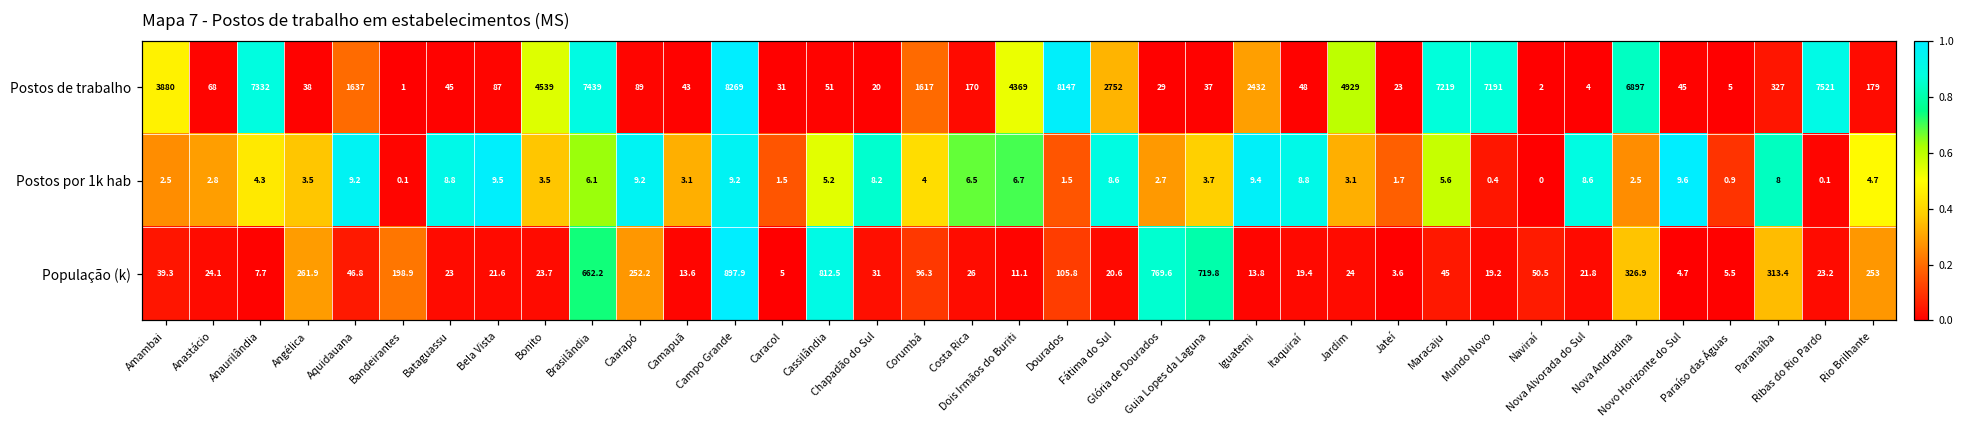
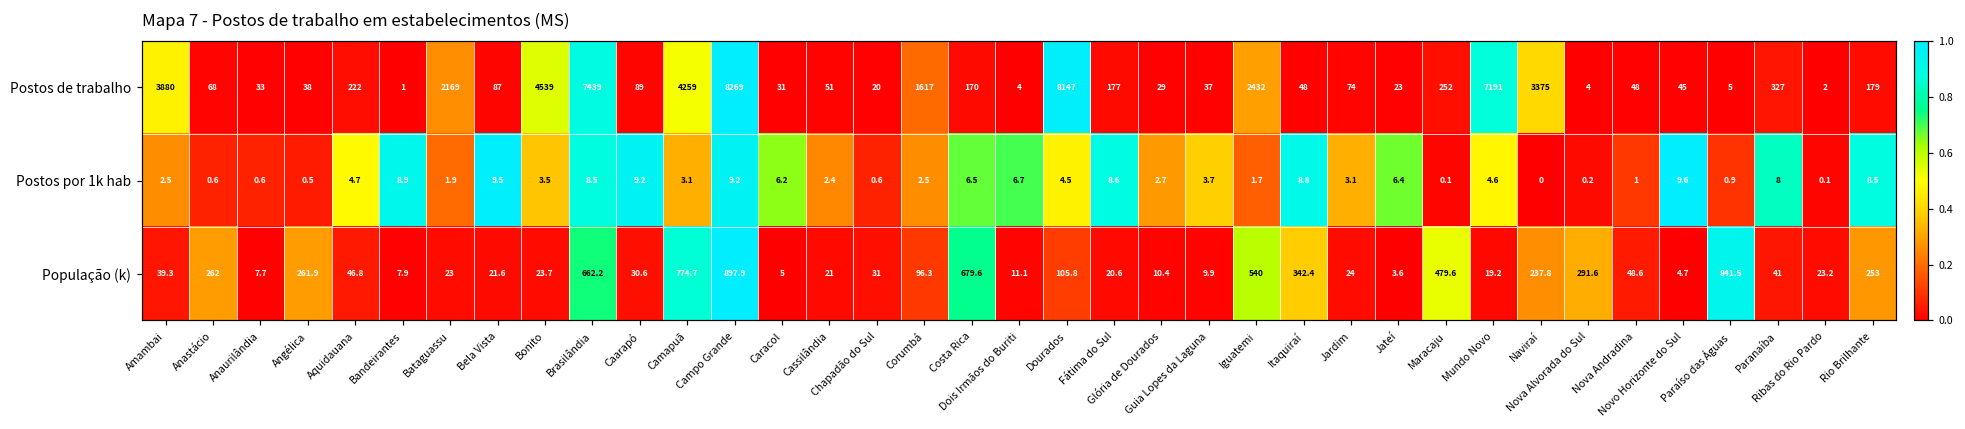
  {
    "Postos de trabalho": {
      "Amambai": 3880,
      "Anastácio": 68,
-     "Anaurilândia": 7332,
+     "Anaurilândia": 33,
      "Angélica": 38,
-     "Aquidauana": 1637,
+     "Aquidauana": 222,
      "Bandeirantes": 1,
-     "Bataguassu": 45,
+     "Bataguassu": 2169,
      "Bela Vista": 87,
      "Bonito": 4539,
      "Brasilândia": 7439,
      "Caarapó": 89,
-     "Camapuã": 43,
+     "Camapuã": 4259,
      "Campo Grande": 8269,
      "Caracol": 31,
      "Cassilândia": 51,
      "Chapadão do Sul": 20,
      "Corumbá": 1617,
      "Costa Rica": 170,
-     "Dois Irmãos do Buriti": 4369,
+     "Dois Irmãos do Buriti": 4,
      "Dourados": 8147,
-     "Fátima do Sul": 2752,
+     "Fátima do Sul": 177,
      "Glória de Dourados": 29,
      "Guia Lopes da Laguna": 37,
      "Iguatemi": 2432,
      "Itaquiraí": 48,
-     "Jardim": 4929,
+     "Jardim": 74,
      "Jateí": 23,
-     "Maracaju": 7219,
+     "Maracaju": 252,
      "Mundo Novo": 7191,
-     "Naviraí": 2,
+     "Naviraí": 3375,
      "Nova Alvorada do Sul": 4,
-     "Nova Andradina": 6897,
+     "Nova Andradina": 48,
      "Novo Horizonte do Sul": 45,
      "Paraíso das Águas": 5,
      "Paranaíba": 327,
-     "Ribas do Rio Pardo": 7521,
+     "Ribas do Rio Pardo": 2,
      "Rio Brilhante": 179
    },
    "Postos por 1k hab": {
      "Amambai": 2.5,
-     "Anastácio": 2.8,
-     "Anaurilândia": 4.3,
-     "Angélica": 3.5,
-     "Aquidauana": 9.2,
-     "Bandeirantes": 0.1,
-     "Bataguassu": 8.8,
+     "Anastácio": 0.6,
+     "Anaurilândia": 0.6,
+     "Angélica": 0.5,
+     "Aquidauana": 4.7,
+     "Bandeirantes": 8.9,
+     "Bataguassu": 1.9,
      "Bela Vista": 9.5,
      "Bonito": 3.5,
-     "Brasilândia": 6.1,
+     "Brasilândia": 8.5,
      "Caarapó": 9.2,
      "Camapuã": 3.1,
      "Campo Grande": 9.2,
-     "Caracol": 1.5,
-     "Cassilândia": 5.2,
-     "Chapadão do Sul": 8.2,
-     "Corumbá": 4,
+     "Caracol": 6.2,
+     "Cassilândia": 2.4,
+     "Chapadão do Sul": 0.6,
+     "Corumbá": 2.5,
      "Costa Rica": 6.5,
      "Dois Irmãos do Buriti": 6.7,
-     "Dourados": 1.5,
+     "Dourados": 4.5,
      "Fátima do Sul": 8.6,
      "Glória de Dourados": 2.7,
      "Guia Lopes da Laguna": 3.7,
-     "Iguatemi": 9.4,
+     "Iguatemi": 1.7,
      "Itaquiraí": 8.8,
      "Jardim": 3.1,
-     "Jateí": 1.7,
-     "Maracaju": 5.6,
-     "Mundo Novo": 0.4,
+     "Jateí": 6.4,
+     "Maracaju": 0.1,
+     "Mundo Novo": 4.6,
      "Naviraí": 0,
-     "Nova Alvorada do Sul": 8.6,
-     "Nova Andradina": 2.5,
+     "Nova Alvorada do Sul": 0.2,
+     "Nova Andradina": 1,
      "Novo Horizonte do Sul": 9.6,
      "Paraíso das Águas": 0.9,
      "Paranaíba": 8,
      "Ribas do Rio Pardo": 0.1,
-     "Rio Brilhante": 4.7
+     "Rio Brilhante": 8.5
    },
    "População (k)": {
      "Amambai": 39.3,
-     "Anastácio": 24.1,
+     "Anastácio": 262,
      "Anaurilândia": 7.7,
      "Angélica": 261.9,
      "Aquidauana": 46.8,
-     "Bandeirantes": 198.9,
+     "Bandeirantes": 7.9,
      "Bataguassu": 23,
      "Bela Vista": 21.6,
      "Bonito": 23.7,
      "Brasilândia": 662.2,
-     "Caarapó": 252.2,
-     "Camapuã": 13.6,
+     "Caarapó": 30.6,
+     "Camapuã": 774.7,
      "Campo Grande": 897.9,
      "Caracol": 5,
-     "Cassilândia": 812.5,
+     "Cassilândia": 21,
      "Chapadão do Sul": 31,
      "Corumbá": 96.3,
-     "Costa Rica": 26,
+     "Costa Rica": 679.6,
      "Dois Irmãos do Buriti": 11.1,
      "Dourados": 105.8,
      "Fátima do Sul": 20.6,
-     "Glória de Dourados": 769.6,
-     "Guia Lopes da Laguna": 719.8,
-     "Iguatemi": 13.8,
-     "Itaquiraí": 19.4,
+     "Glória de Dourados": 10.4,
+     "Guia Lopes da Laguna": 9.9,
+     "Iguatemi": 540,
+     "Itaquiraí": 342.4,
      "Jardim": 24,
      "Jateí": 3.6,
-     "Maracaju": 45,
+     "Maracaju": 479.6,
      "Mundo Novo": 19.2,
-     "Naviraí": 50.5,
-     "Nova Alvorada do Sul": 21.8,
-     "Nova Andradina": 326.9,
+     "Naviraí": 237.8,
+     "Nova Alvorada do Sul": 291.6,
+     "Nova Andradina": 48.6,
      "Novo Horizonte do Sul": 4.7,
-     "Paraíso das Águas": 5.5,
-     "Paranaíba": 313.4,
+     "Paraíso das Águas": 841.5,
+     "Paranaíba": 41,
      "Ribas do Rio Pardo": 23.2,
      "Rio Brilhante": 253
    }
  }
